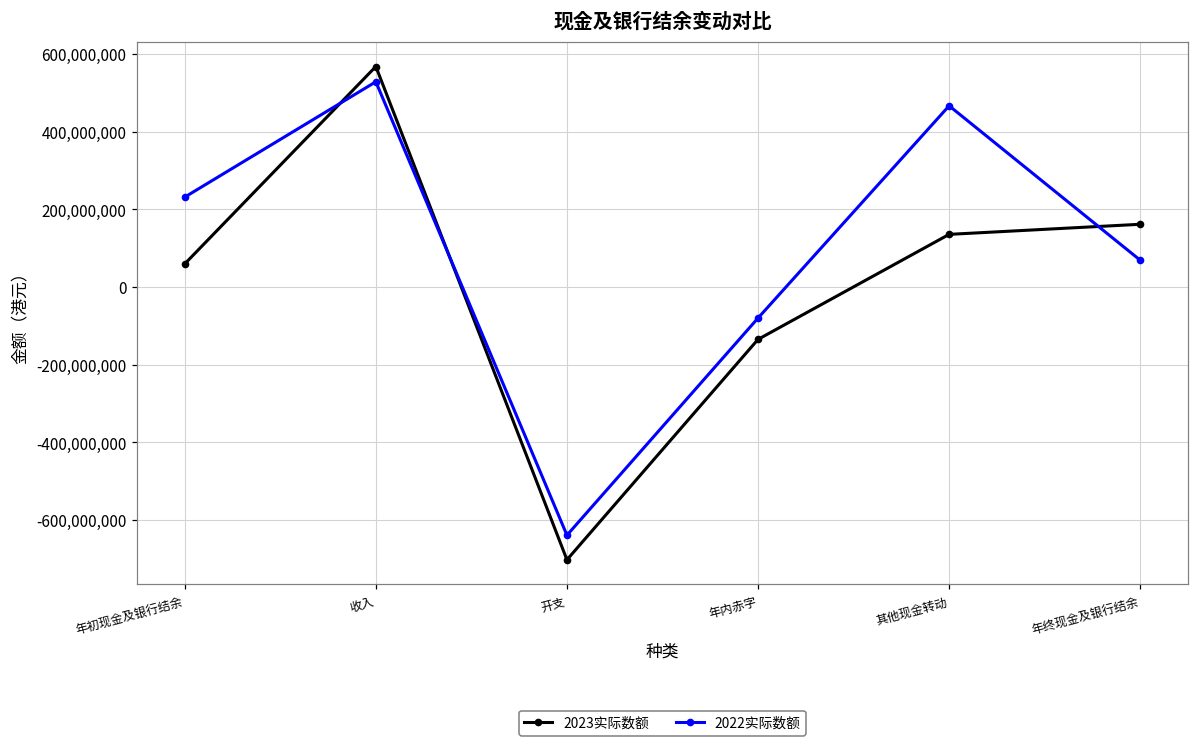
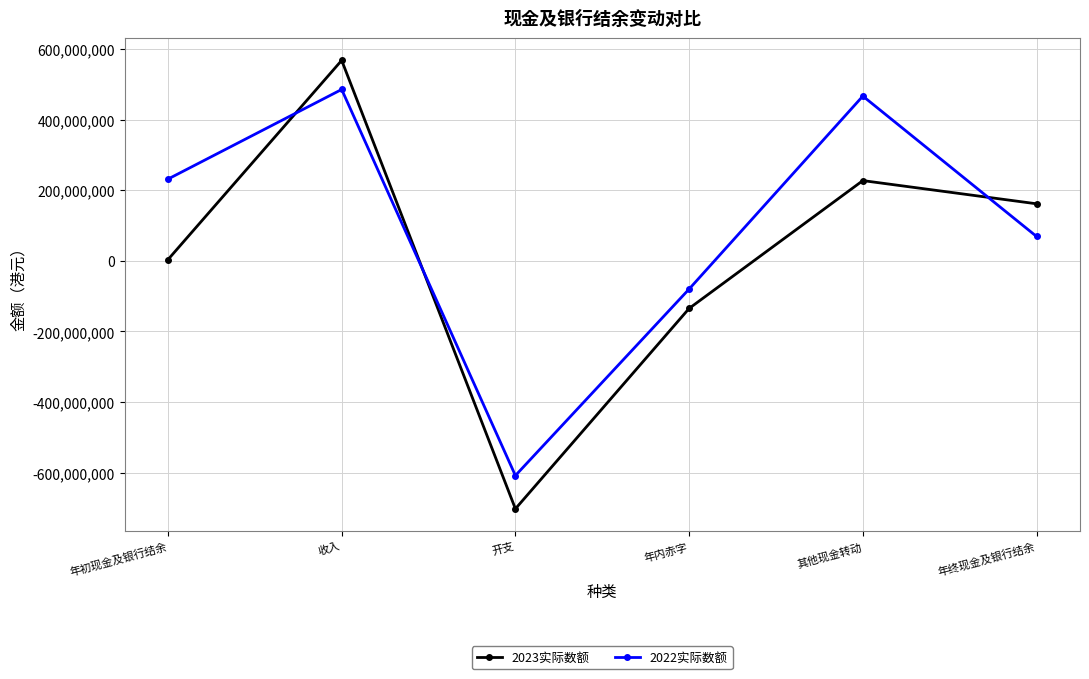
  {
    "2023实际数额": {
-     "年初现金及银行结余": "60,000,000",
+     "年初现金及银行结余": "0",
      "收入": "570,000,000",
      "开支": "-700,000,000",
      "年内赤字": "-140,000,000",
-     "其他现金转动": "140,000,000",
+     "其他现金转动": "230,000,000",
      "年终现金及银行结余": "160,000,000"
    },
    "2022实际数额": {
      "年初现金及银行结余": "230,000,000",
-     "收入": "530,000,000",
-     "开支": "-640,000,000",
+     "收入": "490,000,000",
+     "开支": "-610,000,000",
      "年内赤字": "-80,000,000",
      "其他现金转动": "470,000,000",
      "年终现金及银行结余": "70,000,000"
    }
  }
